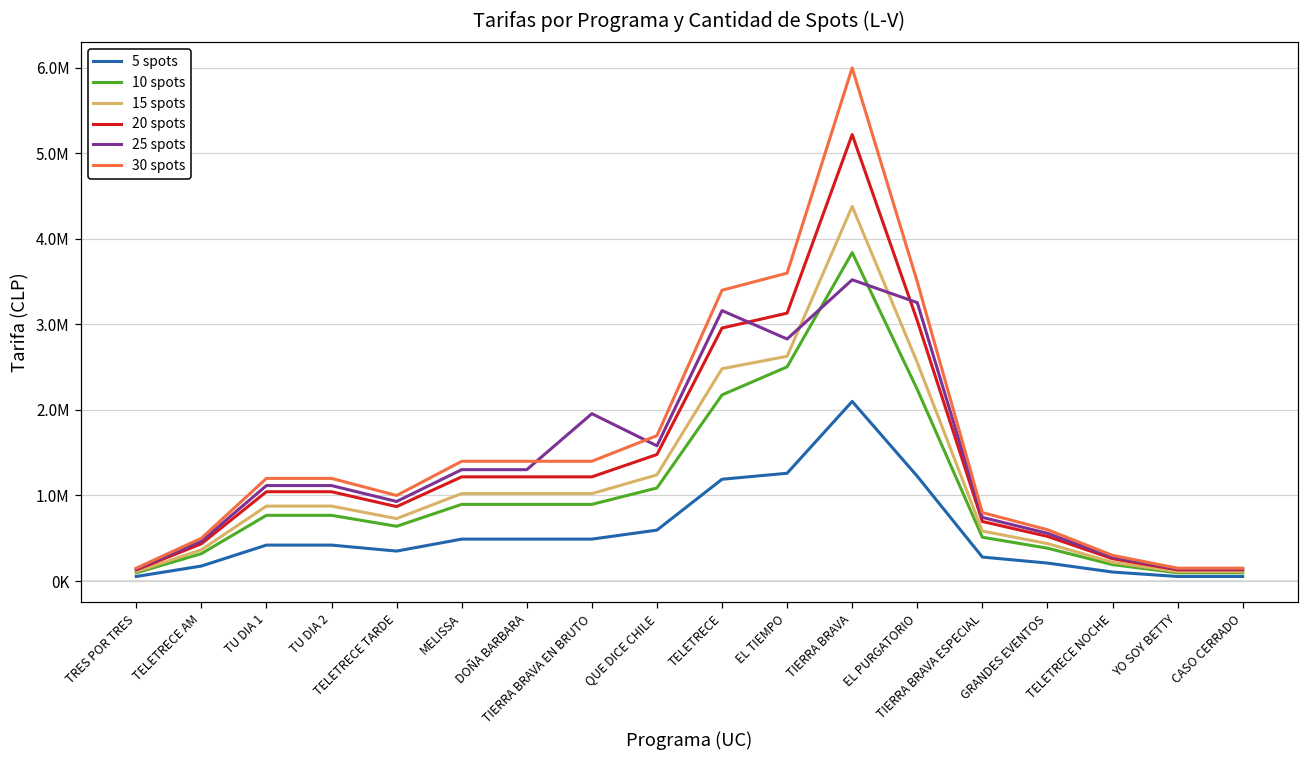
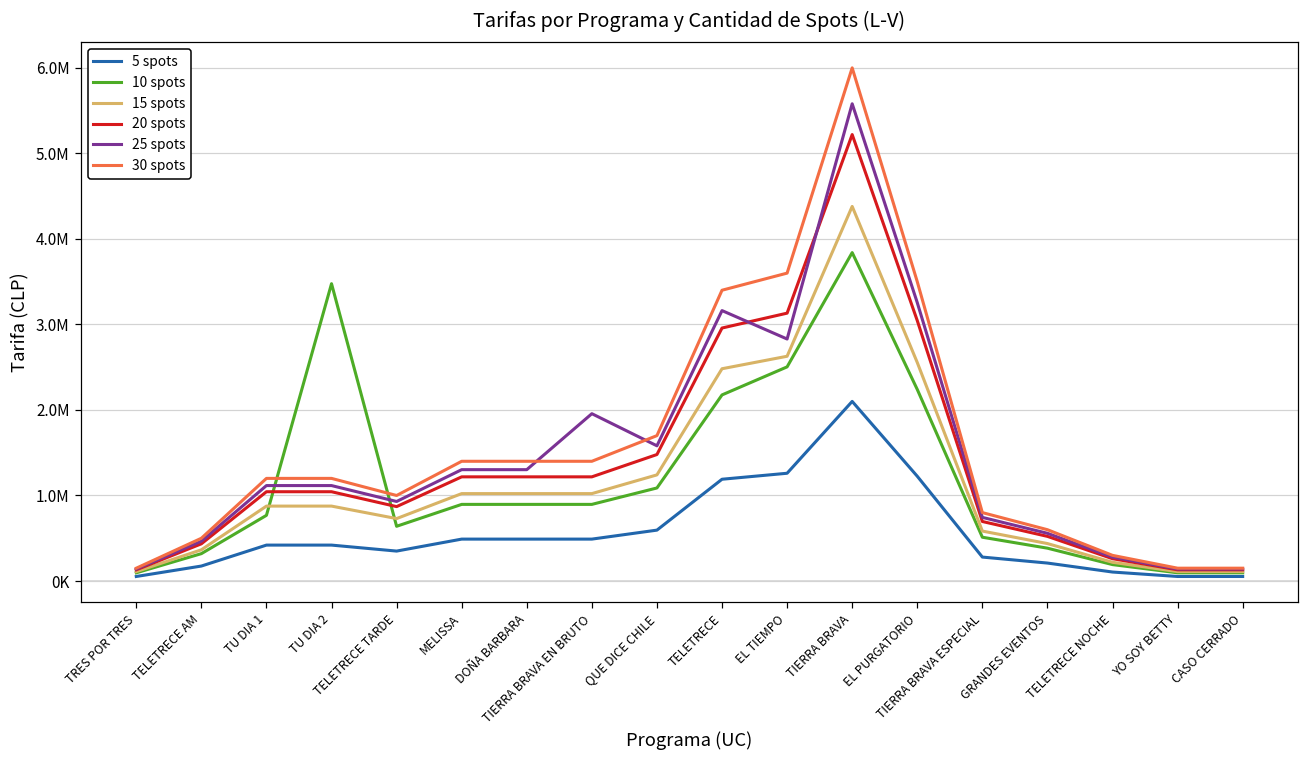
  {
    "5 spots": {
      "TRES POR TRES": 100000,
      "TELETRECE AM": 200000,
      "TU DIA 1": 400000,
      "TU DIA 2": 400000,
      "TELETRECE TARDE": 400000,
      "MELISSA": 500000,
      "DOÑA BARBARA": 500000,
      "TIERRA BRAVA EN BRUTO": 500000,
      "QUE DICE CHILE": 600000,
      "TELETRECE": 1200000,
      "EL TIEMPO": 1300000,
      "TIERRA BRAVA": 2100000,
      "EL PURGATORIO": 1200000,
      "TIERRA BRAVA ESPECIAL": 300000,
      "GRANDES EVENTOS": 200000,
      "TELETRECE NOCHE": 100000,
      "YO SOY BETTY": 100000,
      "CASO CERRADO": 100000
    },
    "10 spots": {
      "TELETRECE AM": 300000,
      "TU DIA 1": 800000,
-     "TU DIA 2": 800000,
+     "TU DIA 2": 3500000,
      "TELETRECE TARDE": 600000,
      "MELISSA": 900000,
      "DOÑA BARBARA": 900000,
      "TIERRA BRAVA EN BRUTO": 900000,
      "QUE DICE CHILE": 1100000,
      "TELETRECE": 2200000,
      "EL TIEMPO": 2500000,
      "TIERRA BRAVA": 3800000,
      "EL PURGATORIO": 2200000,
      "TIERRA BRAVA ESPECIAL": 500000,
      "GRANDES EVENTOS": 400000
    },
    "15 spots": {
      "TELETRECE AM": 400000,
      "TU DIA 1": 900000,
      "TU DIA 2": 900000,
      "TELETRECE TARDE": 700000,
      "MELISSA": 1000000,
      "DOÑA BARBARA": 1000000,
      "TIERRA BRAVA EN BRUTO": 1000000,
      "QUE DICE CHILE": 1200000,
      "TELETRECE": 2500000,
      "EL TIEMPO": 2600000,
      "TIERRA BRAVA": 4400000,
      "EL PURGATORIO": 2600000,
      "TIERRA BRAVA ESPECIAL": 600000,
      "GRANDES EVENTOS": 400000
    },
    "20 spots": {
      "TU DIA 1": 1000000,
      "TU DIA 2": 1000000,
      "TELETRECE TARDE": 900000,
      "MELISSA": 1200000,
      "DOÑA BARBARA": 1200000,
      "TIERRA BRAVA EN BRUTO": 1200000,
      "QUE DICE CHILE": 1500000,
      "TELETRECE": 3000000,
      "EL TIEMPO": 3100000,
      "TIERRA BRAVA": 5200000,
      "EL PURGATORIO": 3000000,
      "TIERRA BRAVA ESPECIAL": 700000,
      "GRANDES EVENTOS": 500000
    },
    "25 spots": {
      "TU DIA 1": 1100000,
      "TU DIA 2": 1100000,
      "TELETRECE TARDE": 900000,
      "MELISSA": 1300000,
      "DOÑA BARBARA": 1300000,
      "TIERRA BRAVA EN BRUTO": 2000000,
      "QUE DICE CHILE": 1600000,
      "TELETRECE": 3200000,
      "EL TIEMPO": 2800000,
-     "TIERRA BRAVA": 3500000,
+     "TIERRA BRAVA": 5600000,
      "EL PURGATORIO": 3300000,
      "TIERRA BRAVA ESPECIAL": 700000,
      "GRANDES EVENTOS": 600000
    },
    "30 spots": {
      "TELETRECE AM": 500000,
      "TU DIA 1": 1200000,
      "TU DIA 2": 1200000,
      "TELETRECE TARDE": 1000000,
      "MELISSA": 1400000,
      "DOÑA BARBARA": 1400000,
      "TIERRA BRAVA EN BRUTO": 1400000,
      "QUE DICE CHILE": 1700000,
      "TELETRECE": 3400000,
      "EL TIEMPO": 3600000,
      "TIERRA BRAVA": 6000000,
      "EL PURGATORIO": 3500000,
      "TIERRA BRAVA ESPECIAL": 800000,
      "GRANDES EVENTOS": 600000
    }
  }
